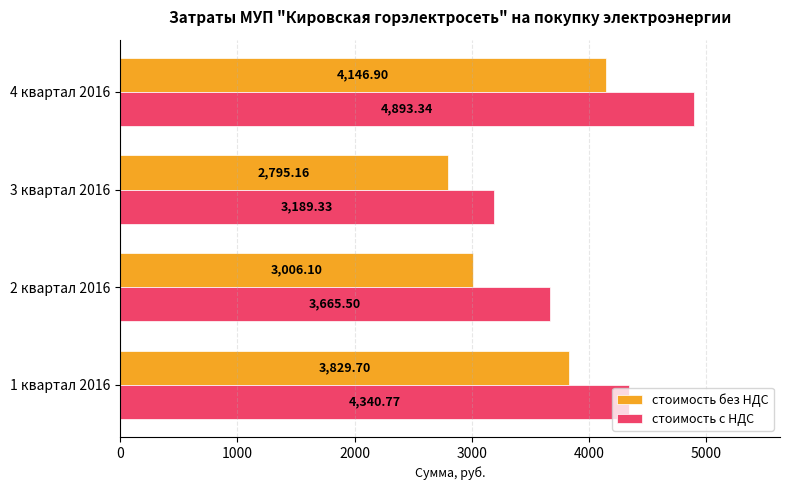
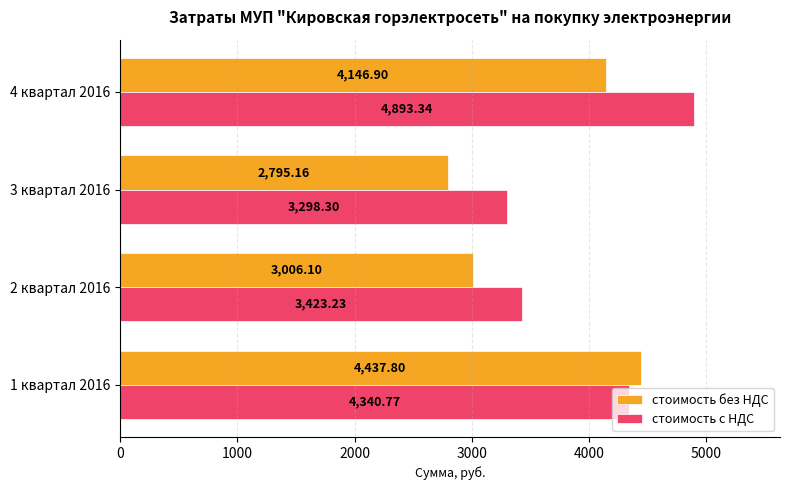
  {
    "стоимость без НДС": {
      "4 квартал 2016": "4,146.90",
      "3 квартал 2016": "2,795.16",
      "2 квартал 2016": "3,006.10",
-     "1 квартал 2016": "3,829.70"
+     "1 квартал 2016": "4,437.80"
    },
    "стоимость с НДС": {
      "4 квартал 2016": "4,893.34",
-     "3 квартал 2016": "3,189.33",
-     "2 квартал 2016": "3,665.50"
+     "3 квартал 2016": "3,298.30",
+     "2 квартал 2016": "3,423.23"
    }
  }
